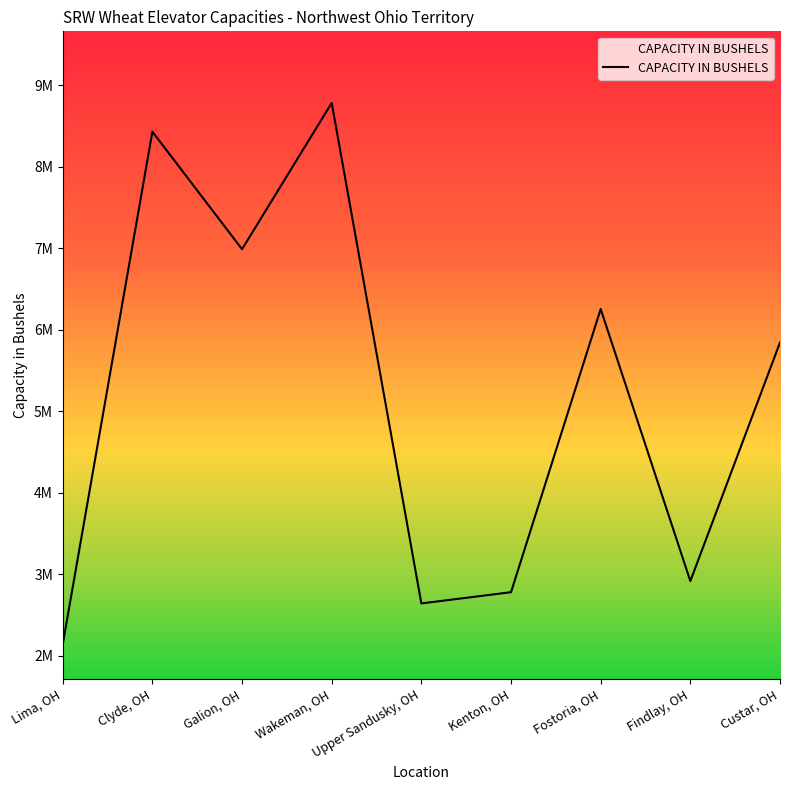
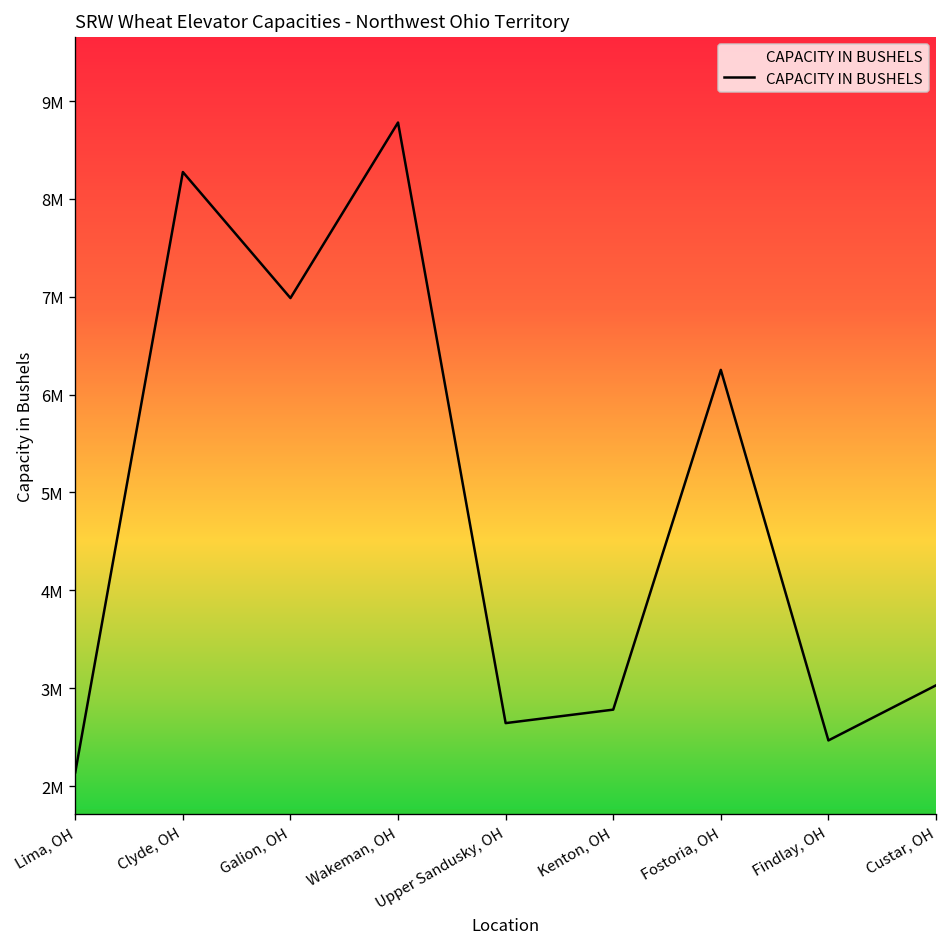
  {
    "Lima, OH": 2100000,
-   "Clyde, OH": 8400000,
+   "Clyde, OH": 8300000,
    "Galion, OH": 7000000,
    "Wakeman, OH": 8800000,
    "Upper Sandusky, OH": 2600000,
    "Kenton, OH": 2800000,
    "Fostoria, OH": 6300000,
-   "Findlay, OH": 2900000,
-   "Custar, OH": 5800000
+   "Findlay, OH": 2500000,
+   "Custar, OH": 3000000
  }
